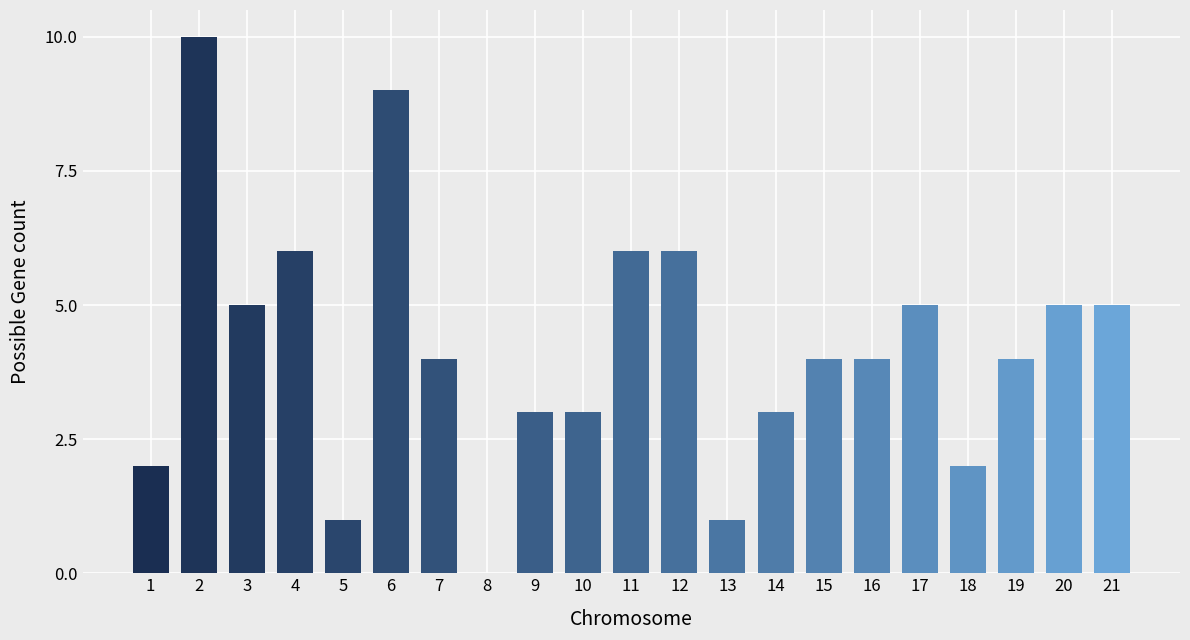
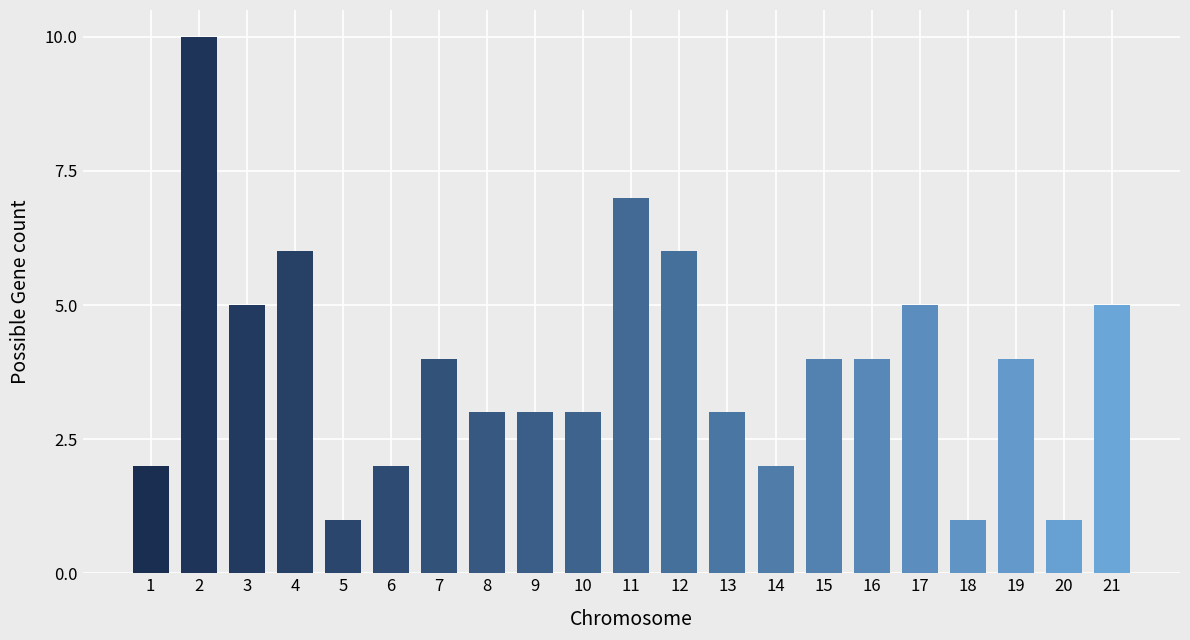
  {
    "1": 2,
    "2": 10,
    "3": 5,
    "4": 6,
    "5": 1,
-   "6": 9,
+   "6": 2,
    "7": 4,
-   "8": 0,
+   "8": 3,
    "9": 3,
    "10": 3,
-   "11": 6,
+   "11": 7,
    "12": 6,
-   "13": 1,
-   "14": 3,
+   "13": 3,
+   "14": 2,
    "15": 4,
    "16": 4,
    "17": 5,
-   "18": 2,
+   "18": 1,
    "19": 4,
-   "20": 5,
+   "20": 1,
    "21": 5
  }
